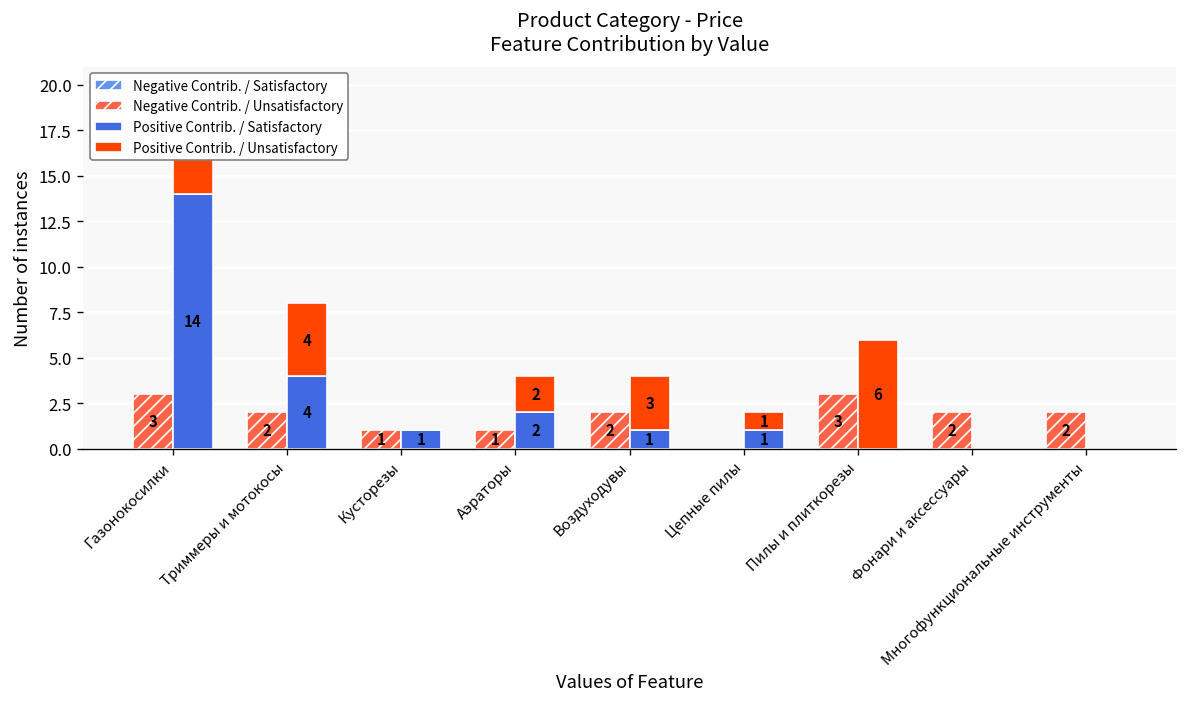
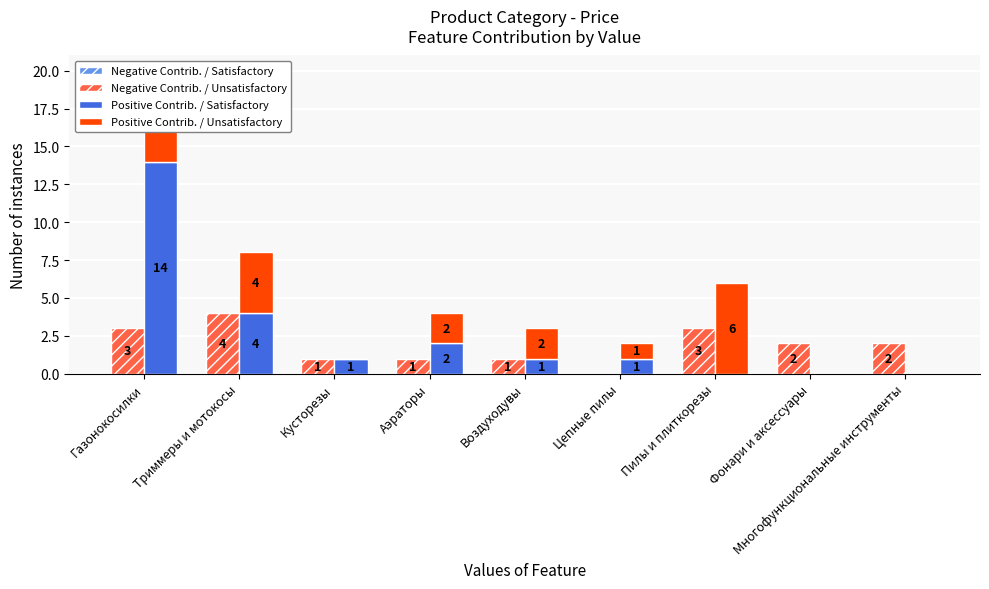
  {
    "Negative Contrib. / Unsatisfactory": {
      "Газонокосилки": 3,
-     "Триммеры и мотокосы": 2,
+     "Триммеры и мотокосы": 4,
      "Кусторезы": 1,
      "Аэраторы": 1,
-     "Воздуходувы": 2,
+     "Воздуходувы": 1,
      "Пилы и плиткорезы": 3,
      "Фонари и аксессуары": 2,
      "Многофункциональные инструменты": 2
    },
    "Positive Contrib. / Unsatisfactory": {
      "Триммеры и мотокосы": 4,
      "Аэраторы": 2,
-     "Воздуходувы": 3,
+     "Воздуходувы": 2,
      "Цепные пилы": 1,
      "Пилы и плиткорезы": 6
    }
  }
